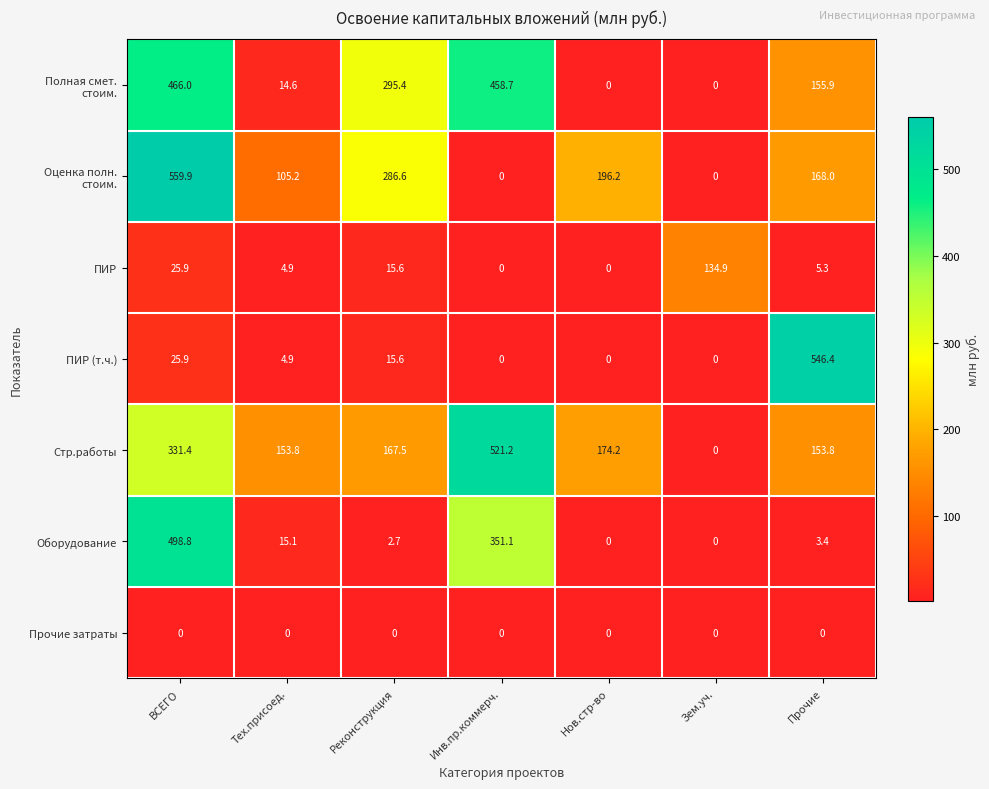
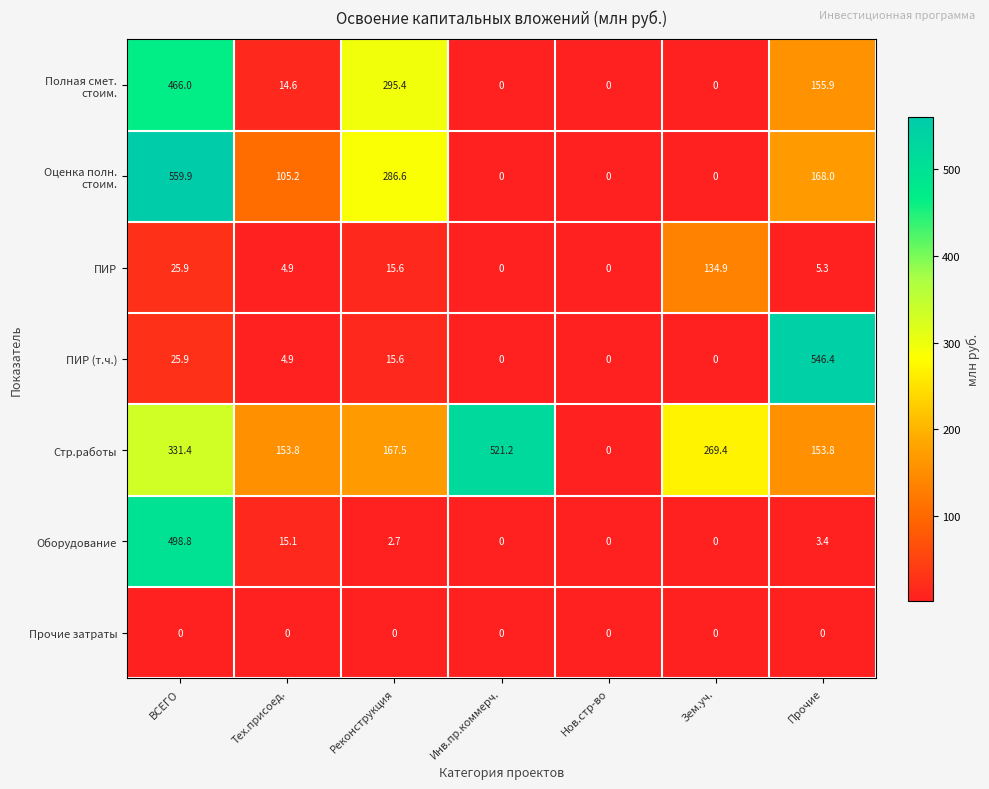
  {
    "Полная смет. стоим.": {
      "ВСЕГО": 466.0,
      "Тех.присоед.": 14.6,
      "Реконструкция": 295.4,
-     "Инв.пр.коммерч.": 458.7,
+     "Инв.пр.коммерч.": 0,
      "Нов.стр-во": 0,
      "Зем.уч.": 0,
      "Прочие": 155.9
    },
    "Оценка полн. стоим.": {
      "ВСЕГО": 559.9,
      "Тех.присоед.": 105.2,
      "Реконструкция": 286.6,
      "Инв.пр.коммерч.": 0,
-     "Нов.стр-во": 196.2,
+     "Нов.стр-во": 0,
      "Зем.уч.": 0,
      "Прочие": 168.0
    },
    "ПИР": {
      "ВСЕГО": 25.9,
      "Тех.присоед.": 4.9,
      "Реконструкция": 15.6,
      "Инв.пр.коммерч.": 0,
      "Нов.стр-во": 0,
      "Зем.уч.": 134.9,
      "Прочие": 5.3
    },
    "ПИР (т.ч.)": {
      "ВСЕГО": 25.9,
      "Тех.присоед.": 4.9,
      "Реконструкция": 15.6,
      "Инв.пр.коммерч.": 0,
      "Нов.стр-во": 0,
      "Зем.уч.": 0,
      "Прочие": 546.4
    },
    "Стр.работы": {
      "ВСЕГО": 331.4,
      "Тех.присоед.": 153.8,
      "Реконструкция": 167.5,
      "Инв.пр.коммерч.": 521.2,
-     "Нов.стр-во": 174.2,
-     "Зем.уч.": 0,
+     "Нов.стр-во": 0,
+     "Зем.уч.": 269.4,
      "Прочие": 153.8
    },
    "Оборудование": {
      "ВСЕГО": 498.8,
      "Тех.присоед.": 15.1,
      "Реконструкция": 2.7,
-     "Инв.пр.коммерч.": 351.1,
+     "Инв.пр.коммерч.": 0,
      "Нов.стр-во": 0,
      "Зем.уч.": 0,
      "Прочие": 3.4
    },
    "Прочие затраты": {
      "ВСЕГО": 0,
      "Тех.присоед.": 0,
      "Реконструкция": 0,
      "Инв.пр.коммерч.": 0,
      "Нов.стр-во": 0,
      "Зем.уч.": 0,
      "Прочие": 0
    }
  }
